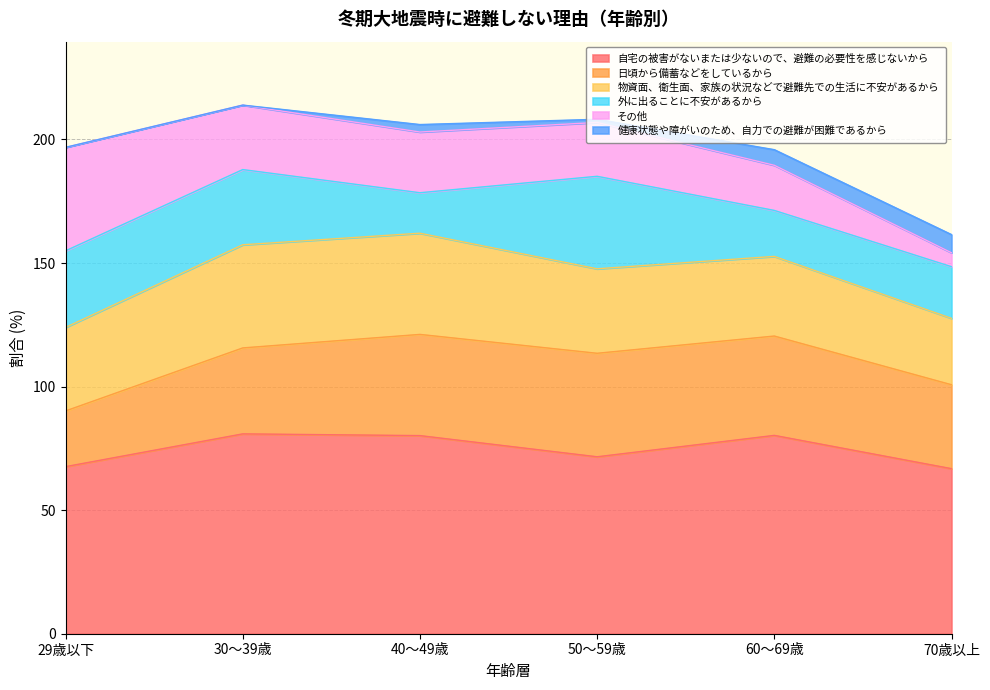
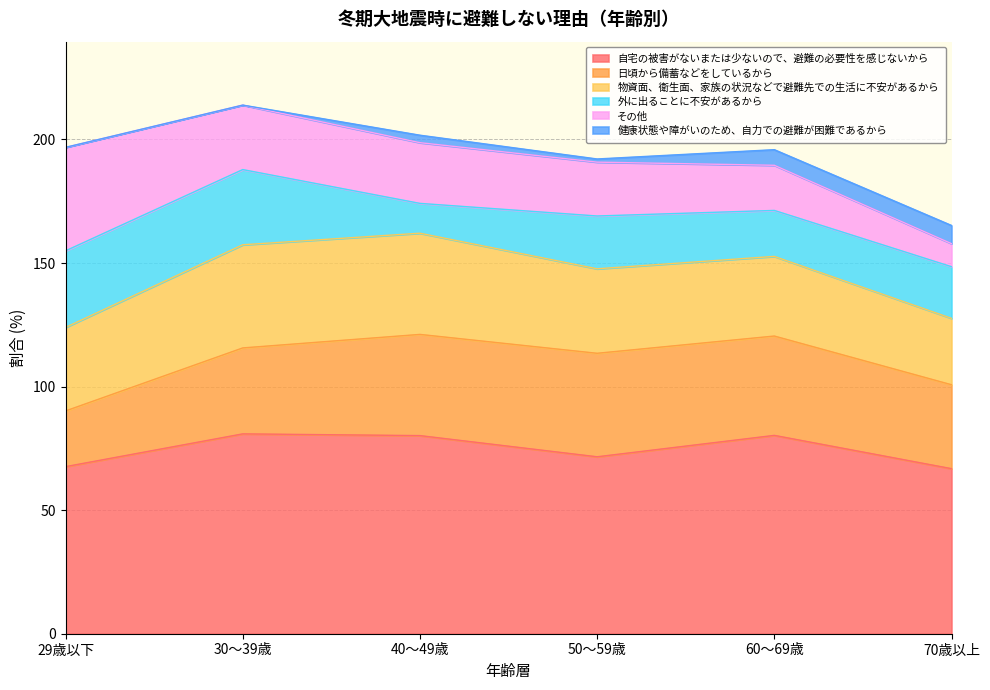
  {
    "自宅の被害がないまたは少ないので、避難の必要性を感じないから": {
      "29歳以下": 68,
      "30～39歳": 81,
      "40～49歳": 80,
      "50～59歳": 72,
      "60～69歳": 80,
      "70歳以上": 67
    },
    "外に出ることに不安があるから": {
      "29歳以下": 31,
      "30～39歳": 30,
-     "40～49歳": 16,
-     "50～59歳": 37,
+     "40～49歳": 12,
+     "50～59歳": 21,
      "60～69歳": 19,
      "70歳以上": 21
    },
    "その他": {
      "40～49歳": 25,
      "60～69歳": 18,
-     "70歳以上": 6
+     "70歳以上": 9
    },
    "健康状態や障がいのため、自力での避難が困難であるから": {
      "40～49歳": 3,
      "60～69歳": 6,
      "70歳以上": 7
    }
  }
